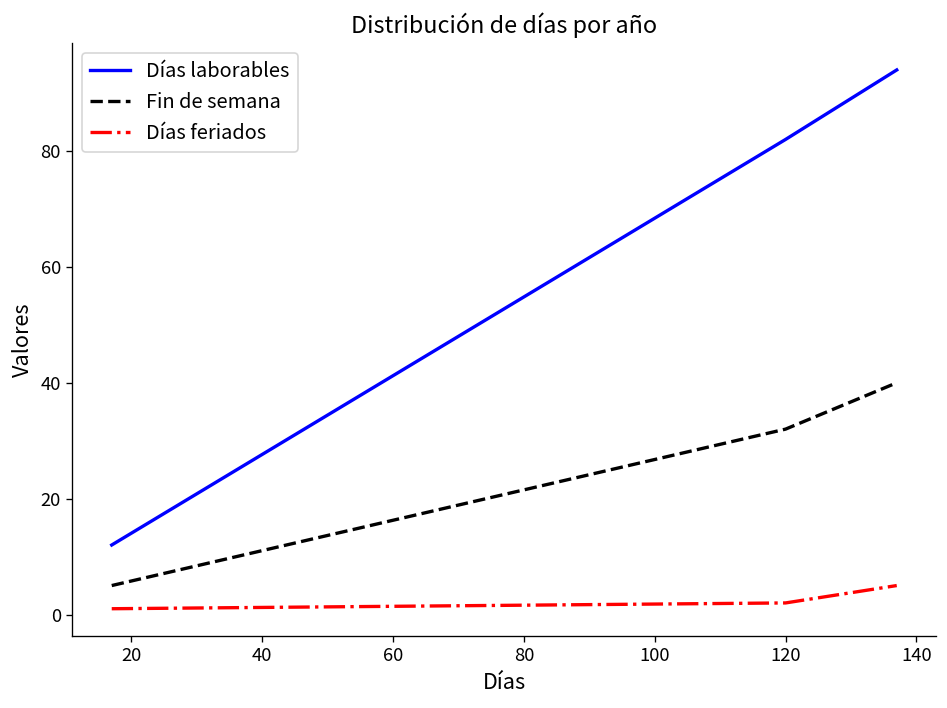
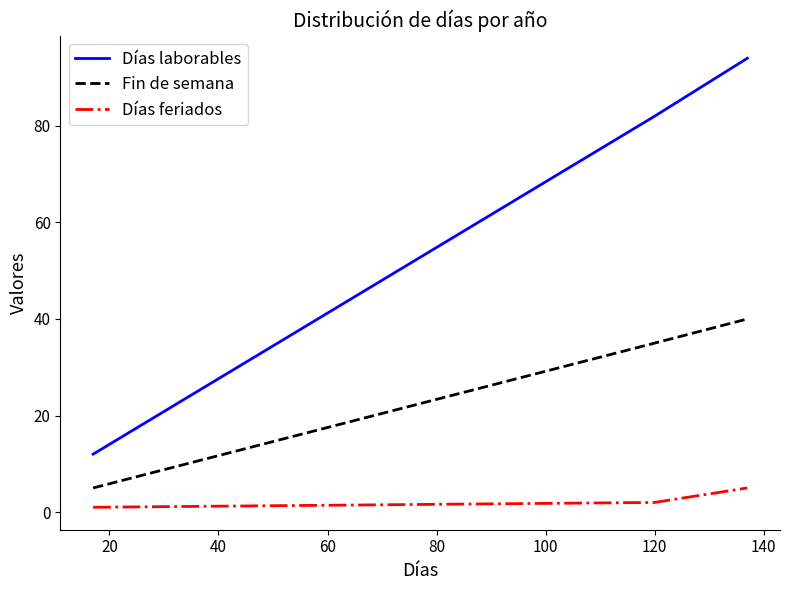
  {
    "Días laborables": {
      "120": 82
    },
    "Fin de semana": {
-     "120": 32
+     "120": 35
    },
    "Días feriados": {
      "120": 2
    }
  }
